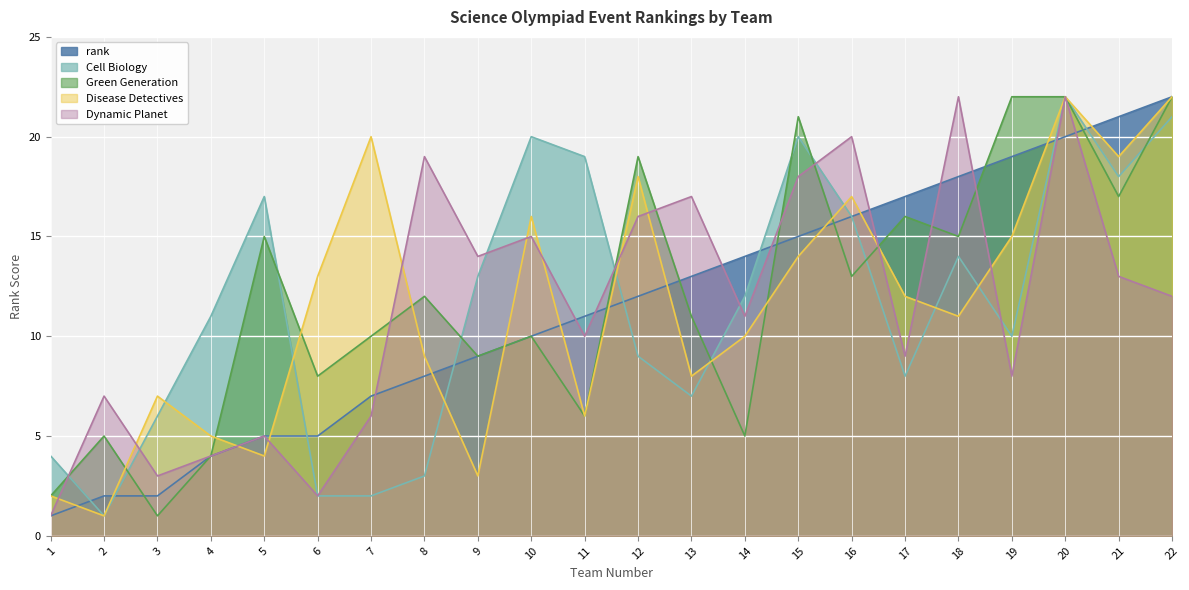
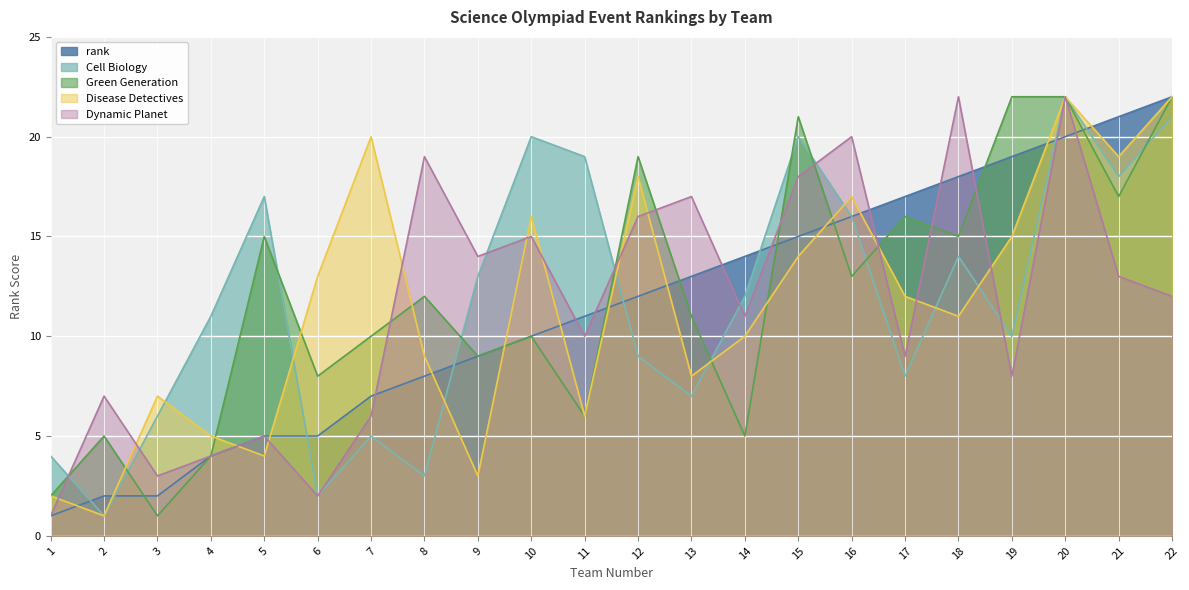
  {
    "rank": {
      "2": 2,
      "3": 2,
      "6": 5,
      "7": 7,
      "8": 8,
      "11": 11,
      "12": 12,
      "13": 13,
      "14": 14,
      "15": 15,
      "17": 17,
      "18": 18,
      "19": 19,
      "20": 20,
      "21": 21
    },
    "Cell Biology": {
      "1": 4,
      "3": 6,
      "4": 11,
      "5": 17,
-     "7": 2,
+     "7": 5,
      "8": 3,
      "9": 13,
      "10": 20,
      "11": 19,
      "12": 9,
      "13": 7,
      "14": 12,
      "15": 20,
      "17": 8,
      "18": 14,
      "19": 10,
      "21": 18,
      "22": 21
    },
    "Green Generation": {
      "2": 5,
      "3": 1,
      "5": 15,
      "6": 8,
      "7": 10,
      "8": 12,
      "12": 19,
      "13": 11,
      "14": 5,
      "15": 21,
      "16": 13,
      "17": 16,
      "18": 15,
      "19": 22,
      "21": 17
    },
    "Disease Detectives": {
      "3": 7,
      "4": 5,
      "5": 4,
      "6": 13,
      "7": 20,
      "8": 9,
      "9": 3,
      "10": 16,
      "12": 18,
      "13": 8,
      "14": 10,
      "15": 14,
      "16": 17,
      "17": 12,
      "18": 11,
      "19": 15,
      "21": 19
    },
    "Dynamic Planet": {
      "2": 7,
      "3": 3,
      "7": 6,
      "8": 19,
      "9": 14,
      "10": 15,
      "11": 10,
      "12": 16,
      "13": 17,
      "14": 11,
      "15": 18,
      "16": 20,
      "17": 9,
      "18": 22,
      "19": 8,
      "21": 13,
      "22": 12
    }
  }
